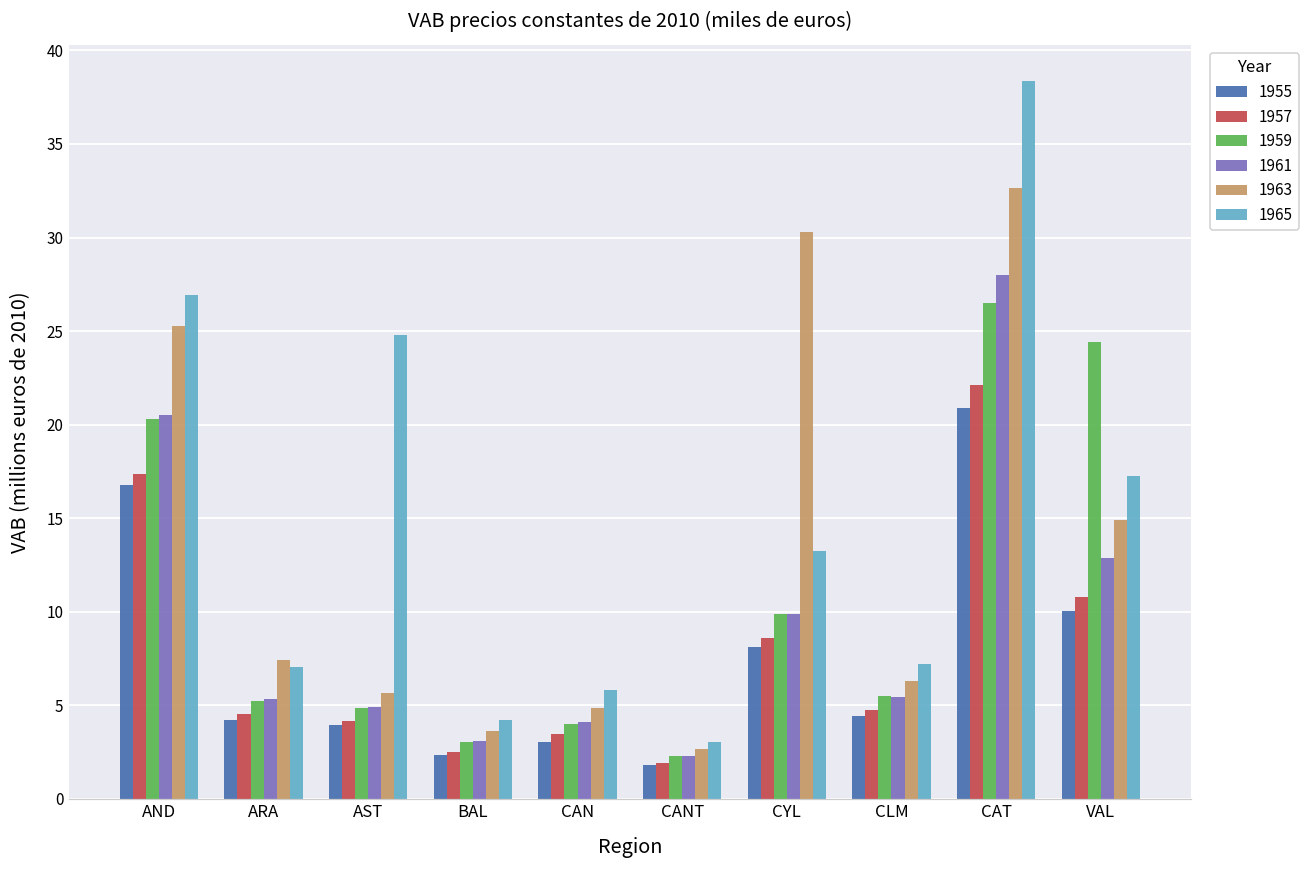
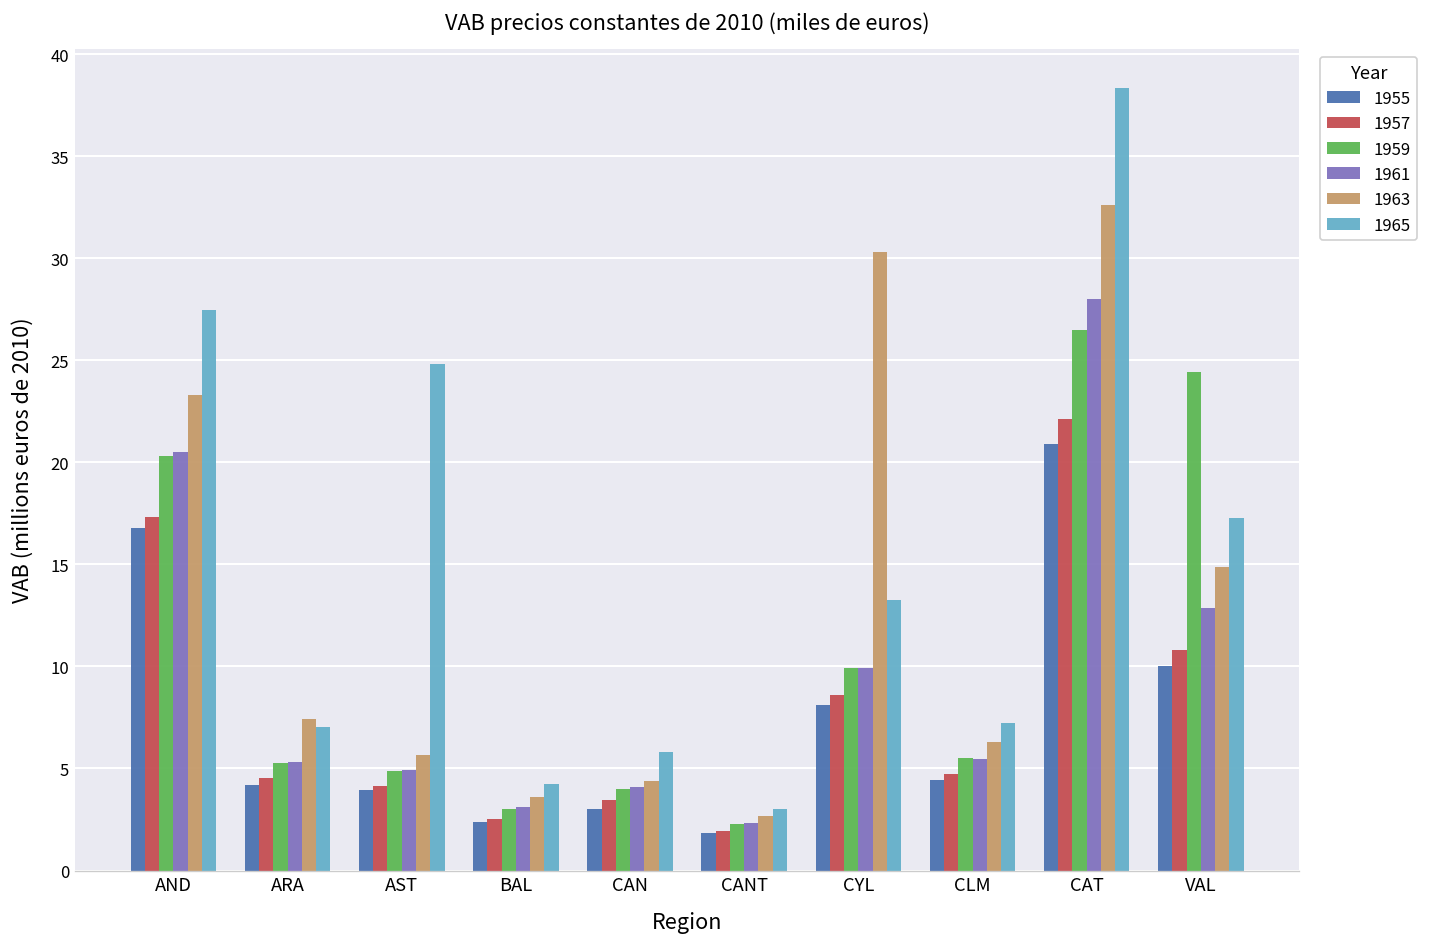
  {
    "1957": {
      "AND": 17.3,
      "ARA": 4.5,
      "AST": 4.2,
      "BAL": 2.5,
      "CAN": 3.5,
      "CANT": 1.9,
      "CYL": 8.6,
      "CLM": 4.7,
      "CAT": 22.1,
      "VAL": 10.8
    },
    "1959": {
      "AND": 20.3,
      "ARA": 5.2,
      "AST": 4.9,
      "BAL": 3.0,
      "CAN": 4.0,
      "CANT": 2.3,
      "CYL": 9.9,
      "CLM": 5.5,
      "CAT": 26.5,
      "VAL": 24.4
    },
    "1963": {
-     "AND": 25.3,
+     "AND": 23.3,
      "ARA": 7.4,
      "AST": 5.7,
      "BAL": 3.6,
-     "CAN": 4.9,
+     "CAN": 4.4,
      "CANT": 2.6,
      "CYL": 30.3,
      "CLM": 6.3,
      "CAT": 32.6,
      "VAL": 14.9
    },
    "1965": {
-     "AND": 26.9,
+     "AND": 27.5,
      "ARA": 7.0,
      "AST": 24.8,
      "BAL": 4.2,
      "CAN": 5.8,
      "CANT": 3.0,
      "CYL": 13.3,
      "CLM": 7.2,
      "CAT": 38.3,
      "VAL": 17.3
    }
  }
